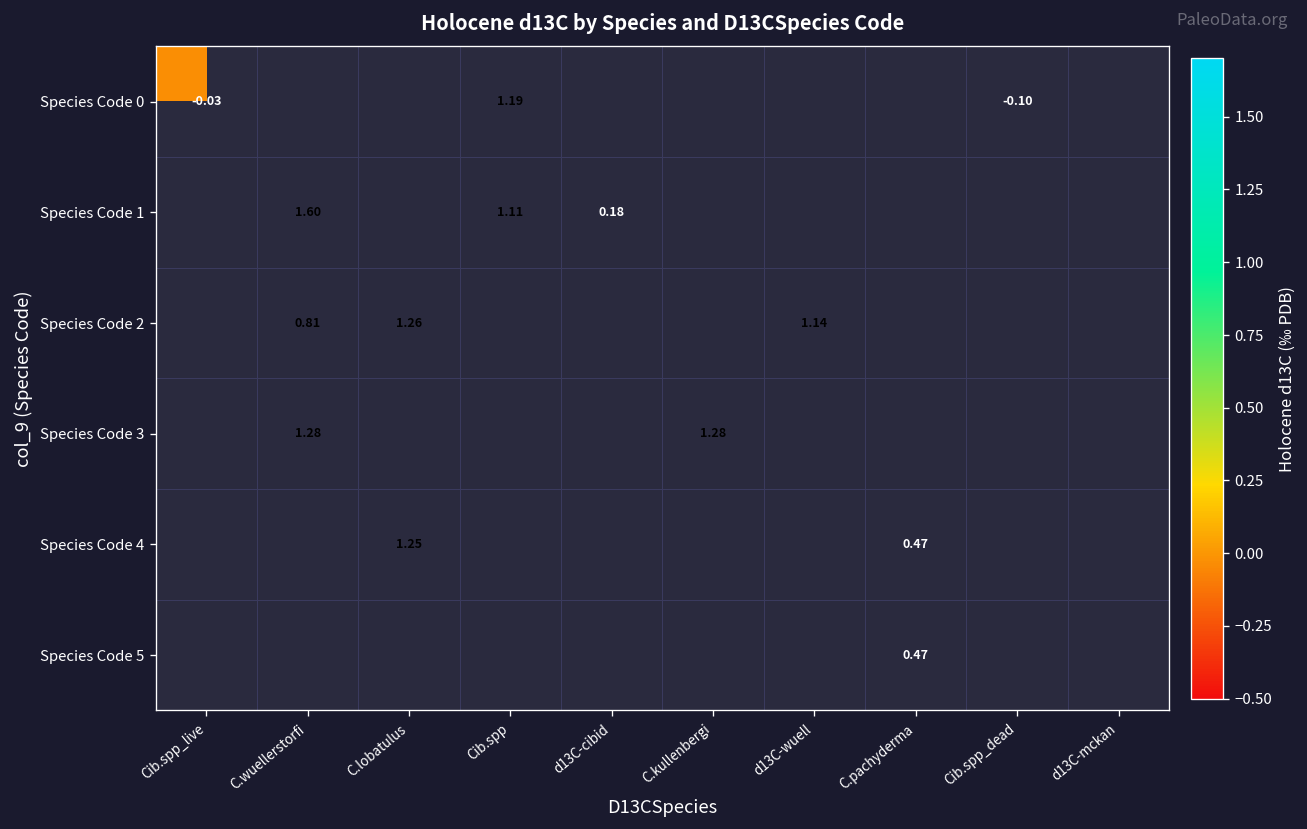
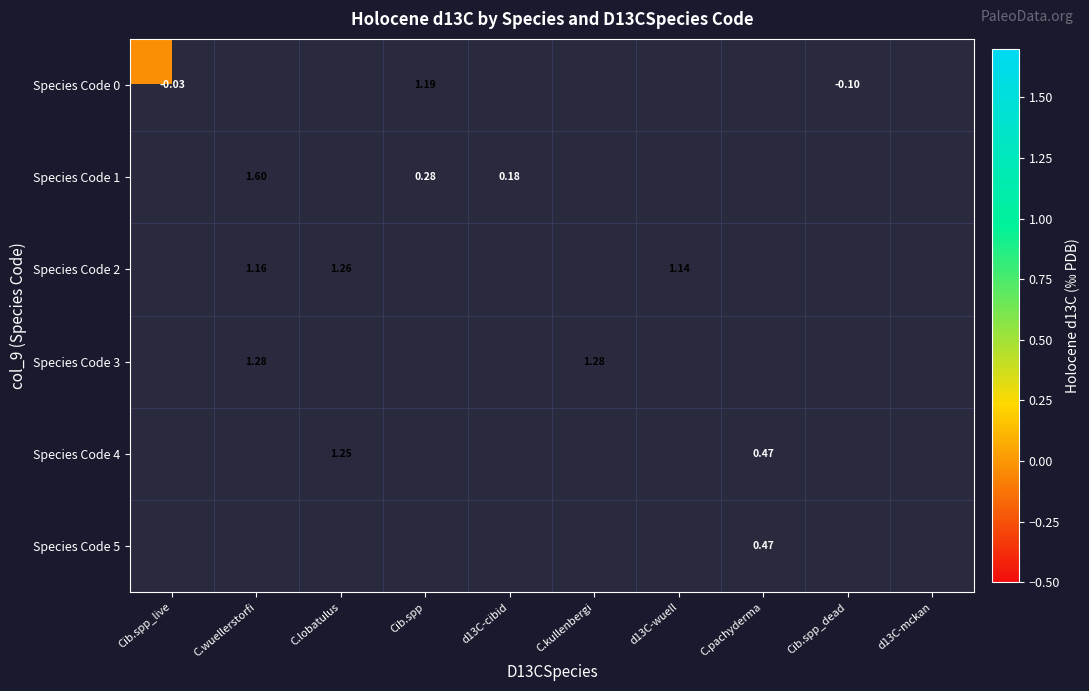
  {
    "Species Code 0": {
      "Cib.spp_live": -0.03,
      "Cib.spp": 1.19,
      "Cib.spp_dead": -0.10
    },
    "Species Code 1": {
      "C.wuellerstorfi": 1.60,
-     "Cib.spp": 1.11,
+     "Cib.spp": 0.28,
      "d13C-cibid": 0.18
    },
    "Species Code 2": {
-     "C.wuellerstorfi": 0.81,
+     "C.wuellerstorfi": 1.16,
      "C.lobatulus": 1.26,
      "d13C-wuell": 1.14
    },
    "Species Code 3": {
      "C.wuellerstorfi": 1.28,
      "C.kullenbergi": 1.28
    },
    "Species Code 4": {
      "C.lobatulus": 1.25,
      "C.pachyderma": 0.47
    },
    "Species Code 5": {
      "C.pachyderma": 0.47
    }
  }
